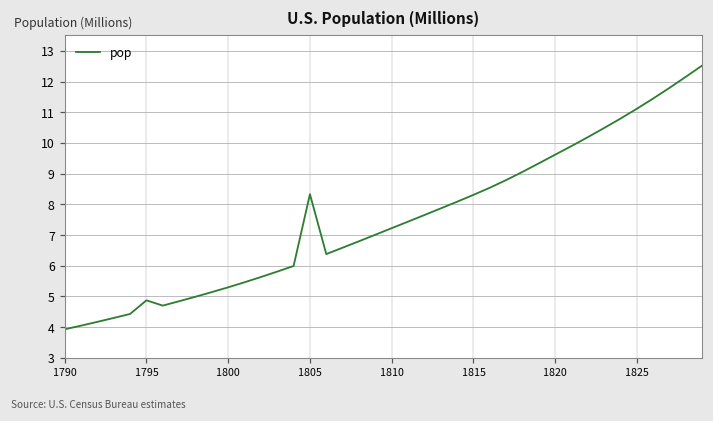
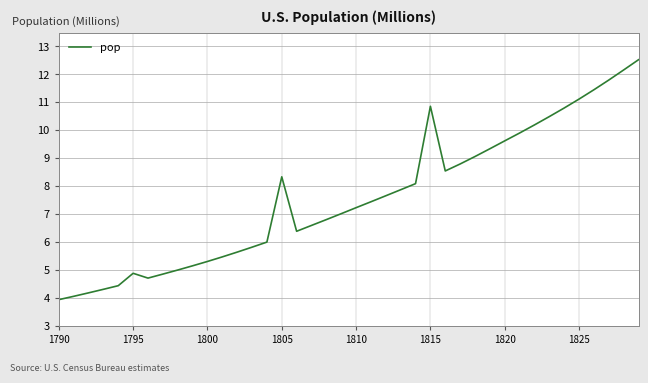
  {
    "1790": 3.9,
    "1795": 4.9,
    "1800": 5.3,
    "1805": 8.3,
    "1810": 7.2,
-   "1815": 8.3,
+   "1815": 10.9,
    "1820": 9.6,
    "1825": 11.1
  }
